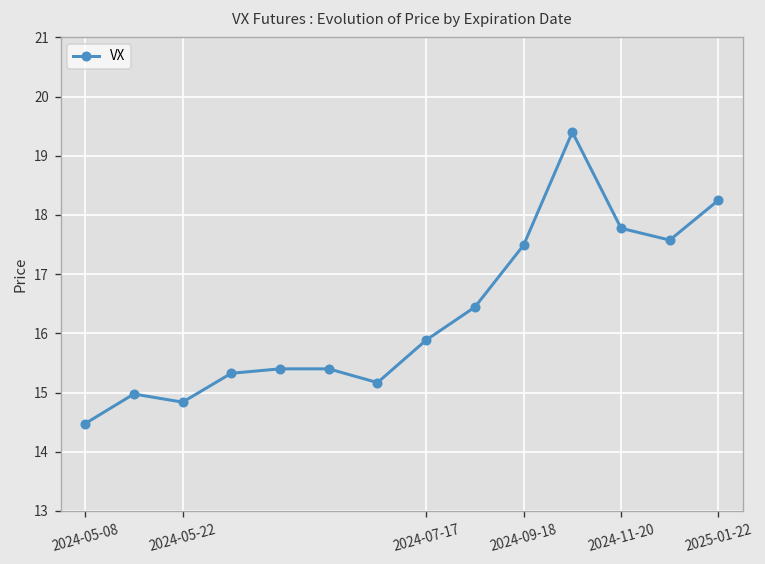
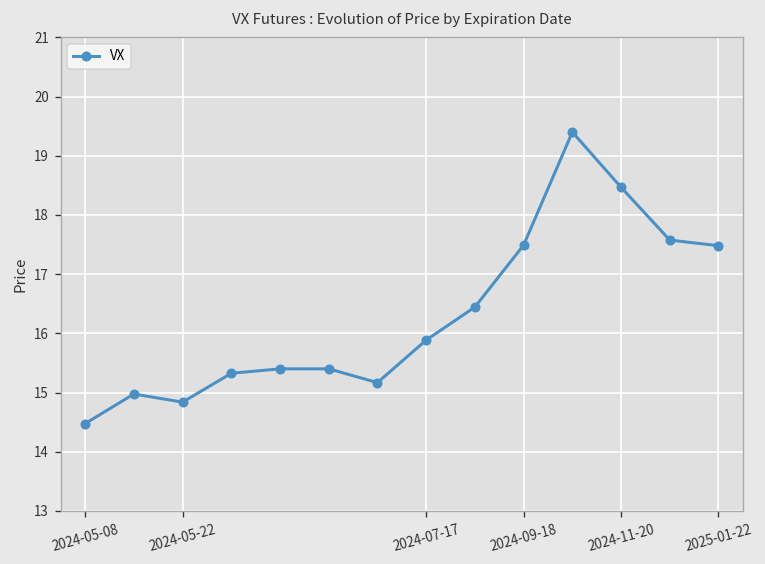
  {
    "2024-05-08": 14.5,
    "2024-05-22": 14.8,
    "2024-07-17": 15.9,
    "2024-09-18": 17.5,
-   "2024-11-20": 17.8,
-   "2025-01-22": 18.3
+   "2024-11-20": 18.5,
+   "2025-01-22": 17.5
  }
